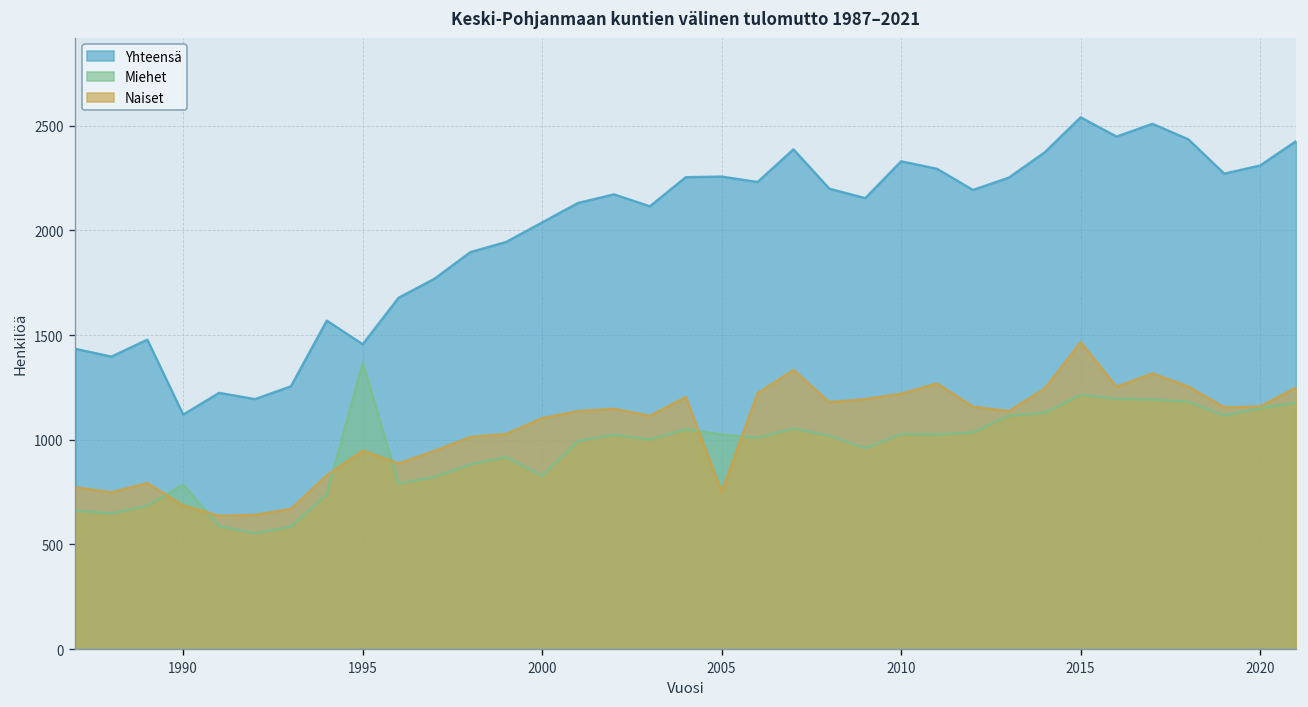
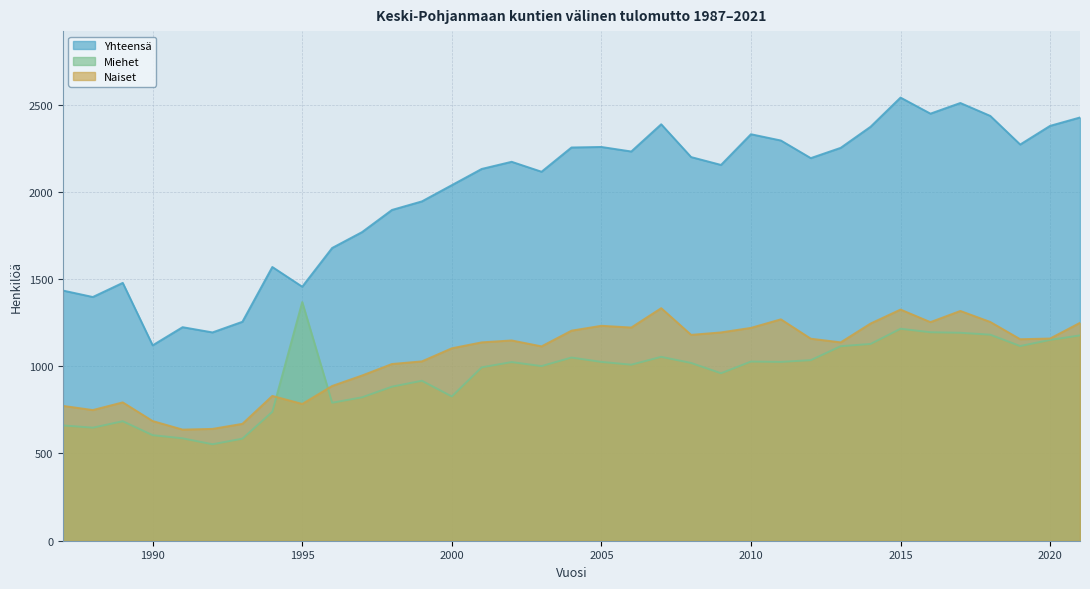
  {
    "Yhteensä": {
      "1990": 1120,
      "1995": 1460,
      "2000": 2040,
      "2005": 2260,
      "2010": 2330,
      "2015": 2540,
-     "2020": 2310
+     "2020": 2380
    },
    "Miehet": {
-     "1990": 790,
+     "1990": 610,
      "1995": 1370,
      "2000": 830,
      "2005": 1030,
      "2010": 1030,
      "2015": 1220
    },
    "Naiset": {
      "1990": 690,
-     "1995": 950,
+     "1995": 780,
      "2000": 1100,
-     "2005": 750,
+     "2005": 1230,
      "2010": 1220,
-     "2015": 1470
+     "2015": 1330
    }
  }
